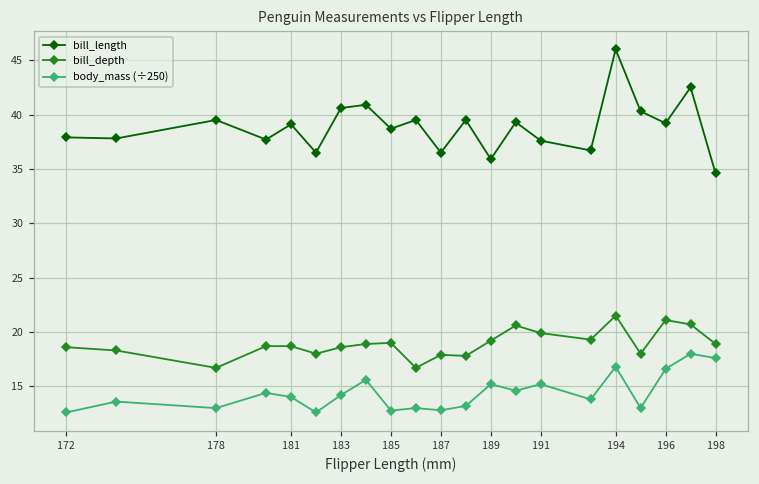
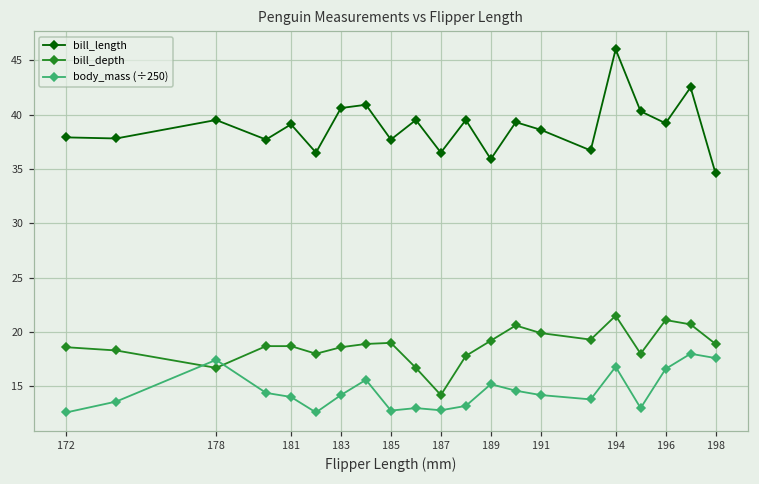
  {
    "bill_length": {
      "172": 38,
      "178": 40,
      "181": 39,
      "183": 41,
-     "185": 39,
+     "185": 38,
      "187": 37,
      "189": 36,
-     "191": 38,
+     "191": 39,
      "194": 46,
      "196": 39,
      "198": 35
    },
    "bill_depth": {
      "172": 19,
      "178": 17,
      "181": 19,
      "183": 19,
      "185": 19,
-     "187": 18,
+     "187": 14,
      "189": 19,
      "191": 20,
      "194": 22,
      "196": 21,
      "198": 19
    },
    "body_mass (÷250)": {
      "172": 13,
-     "178": 13,
+     "178": 17,
      "181": 14,
      "183": 14,
      "185": 13,
      "187": 13,
      "189": 15,
-     "191": 15,
+     "191": 14,
      "194": 17,
      "196": 17,
      "198": 18
    }
  }
